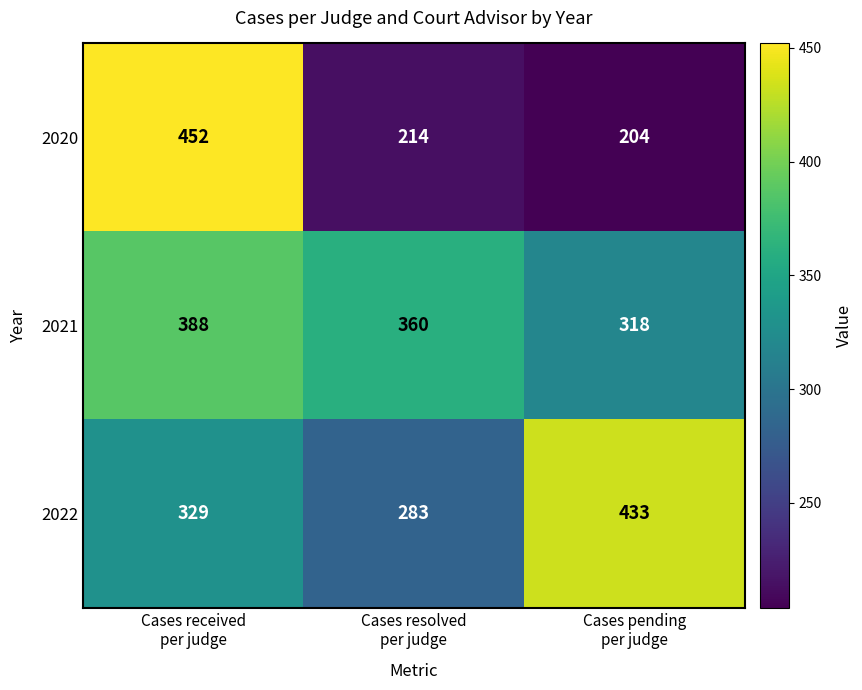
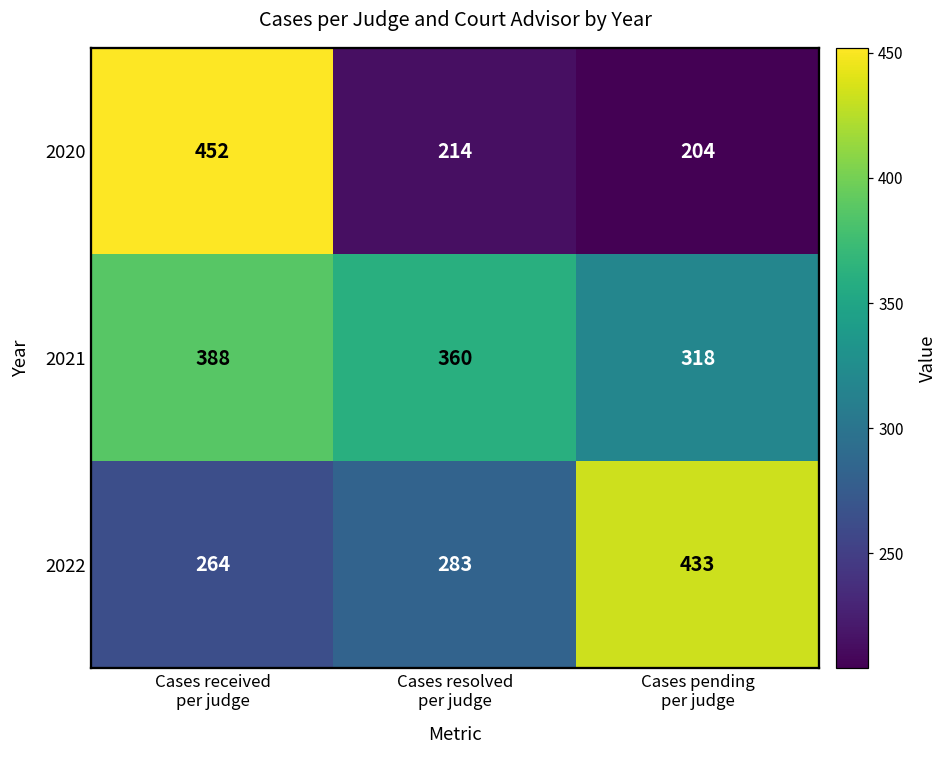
  {
    "2020": {
      "Cases received per judge": 452,
      "Cases resolved per judge": 214,
      "Cases pending per judge": 204
    },
    "2021": {
      "Cases received per judge": 388,
      "Cases resolved per judge": 360,
      "Cases pending per judge": 318
    },
    "2022": {
-     "Cases received per judge": 329,
+     "Cases received per judge": 264,
      "Cases resolved per judge": 283,
      "Cases pending per judge": 433
    }
  }
